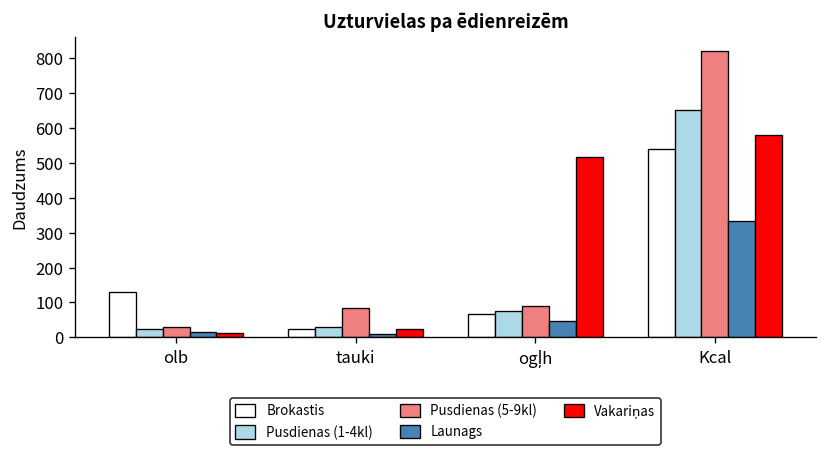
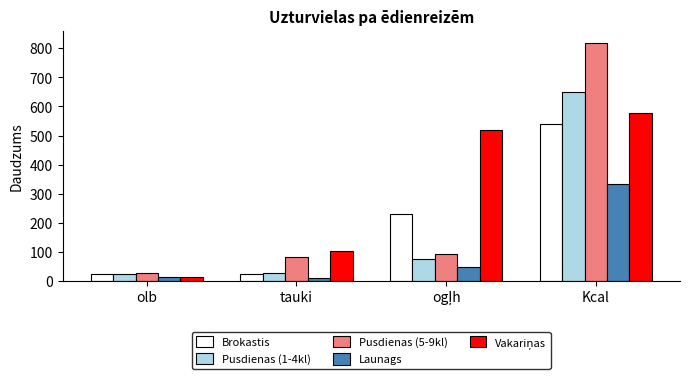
  {
    "Brokastis": {
-     "olb": 130,
+     "olb": 20,
      "tauki": 20,
-     "ogļh": 70,
+     "ogļh": 230,
      "Kcal": 540
    },
    "Pusdienas (1-4kl)": {
      "olb": 20,
      "tauki": 30,
      "ogļh": 80,
      "Kcal": 650
    },
    "Pusdienas (5-9kl)": {
      "olb": 30,
      "tauki": 80,
      "ogļh": 90,
      "Kcal": 820
    },
    "Launags": {
      "olb": 10,
      "tauki": 10,
      "ogļh": 50,
      "Kcal": 330
    },
    "Vakariņas": {
      "olb": 10,
-     "tauki": 20,
+     "tauki": 100,
      "ogļh": 520,
      "Kcal": 580
    }
  }
